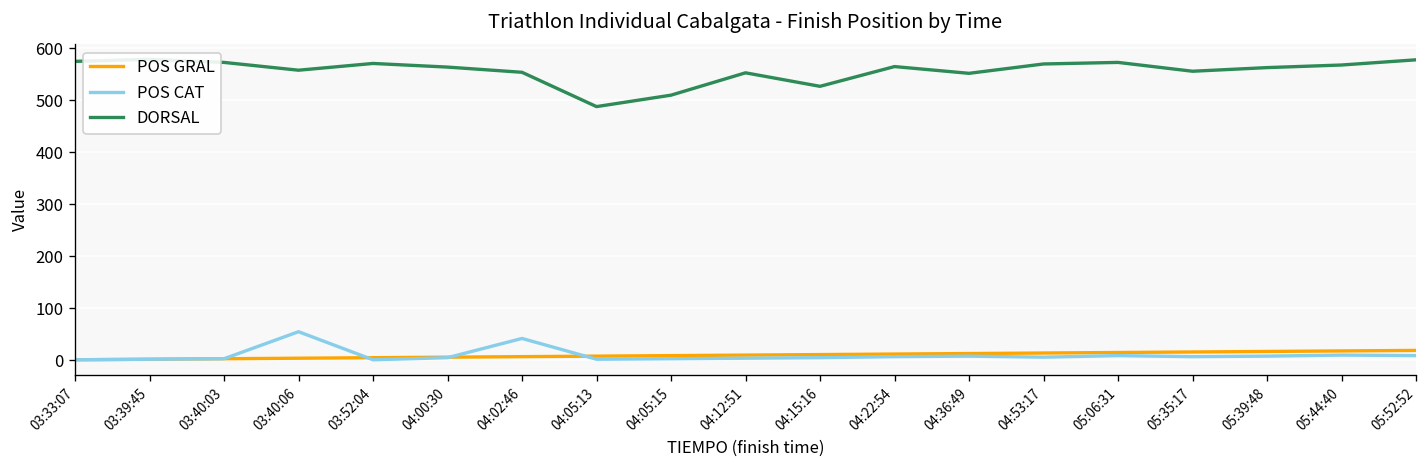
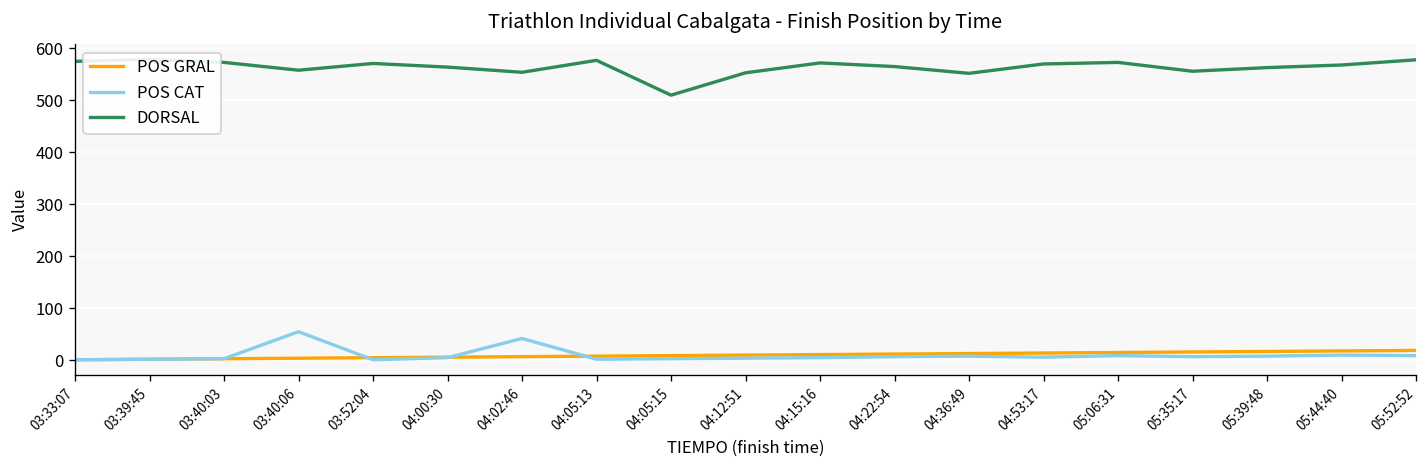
  {
    "POS GRAL": {
      "03:40:06": 0,
      "04:02:46": 10,
      "04:05:13": 10,
      "04:05:15": 10,
      "04:12:51": 10,
      "04:15:16": 10,
      "04:53:17": 10,
      "05:06:31": 20,
      "05:35:17": 20,
      "05:39:48": 20,
      "05:44:40": 20,
      "05:52:52": 20
    },
    "POS CAT": {
      "03:40:06": 60,
      "04:02:46": 40,
      "04:05:13": 0,
      "04:05:15": 0,
      "04:12:51": 0,
      "04:15:16": 10,
      "04:53:17": 10,
      "05:06:31": 10,
      "05:35:17": 10,
      "05:39:48": 10,
      "05:44:40": 10,
      "05:52:52": 10
    },
    "DORSAL": {
      "03:33:07": 580,
      "03:40:03": 570,
      "03:40:06": 560,
      "03:52:04": 570,
      "04:00:30": 560,
      "04:02:46": 550,
-     "04:05:13": 490,
+     "04:05:13": 580,
      "04:05:15": 510,
      "04:12:51": 550,
-     "04:15:16": 530,
+     "04:15:16": 570,
      "04:22:54": 570,
      "04:36:49": 550,
      "04:53:17": 570,
      "05:06:31": 570,
      "05:35:17": 560,
      "05:39:48": 560,
      "05:44:40": 570,
      "05:52:52": 580
    }
  }
